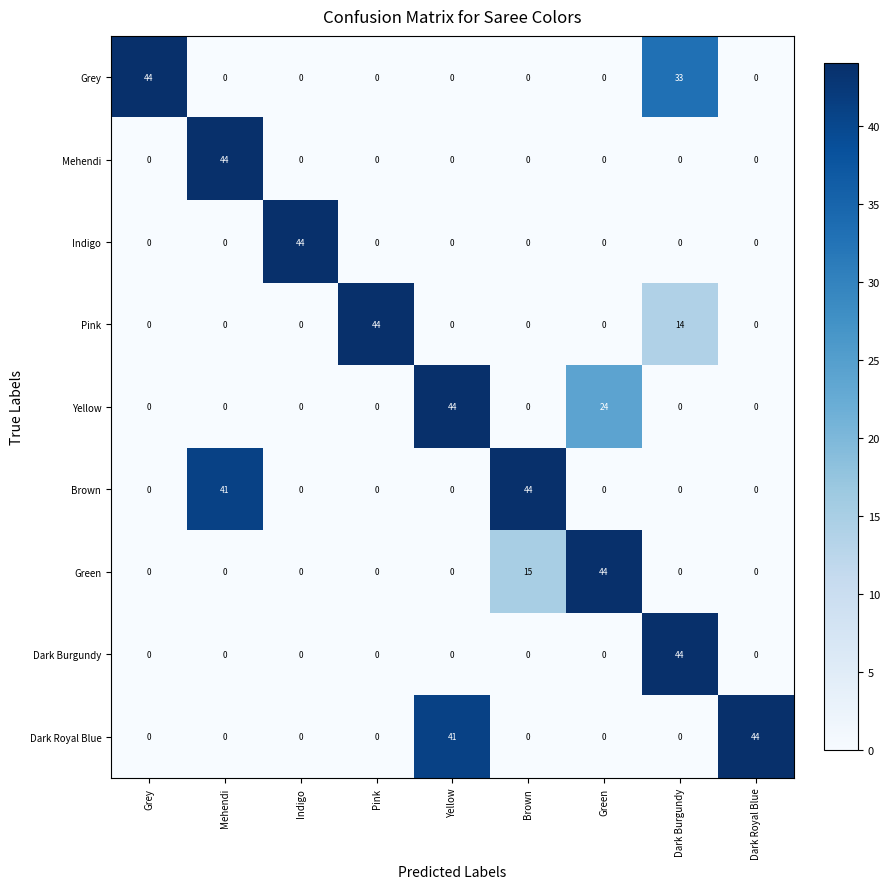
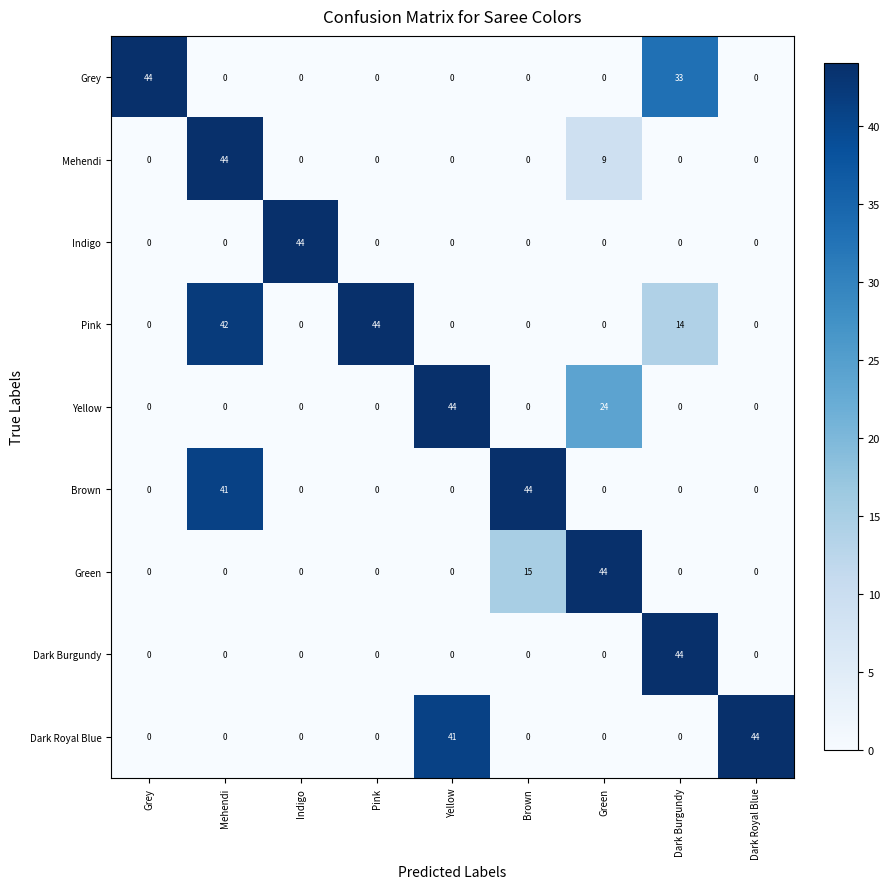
  {
    "Grey": {
      "Grey": 44,
      "Mehendi": 0,
      "Indigo": 0,
      "Pink": 0,
      "Yellow": 0,
      "Brown": 0,
      "Green": 0,
      "Dark Burgundy": 33,
      "Dark Royal Blue": 0
    },
    "Mehendi": {
      "Grey": 0,
      "Mehendi": 44,
      "Indigo": 0,
      "Pink": 0,
      "Yellow": 0,
      "Brown": 0,
-     "Green": 0,
+     "Green": 9,
      "Dark Burgundy": 0,
      "Dark Royal Blue": 0
    },
    "Indigo": {
      "Grey": 0,
      "Mehendi": 0,
      "Indigo": 44,
      "Pink": 0,
      "Yellow": 0,
      "Brown": 0,
      "Green": 0,
      "Dark Burgundy": 0,
      "Dark Royal Blue": 0
    },
    "Pink": {
      "Grey": 0,
-     "Mehendi": 0,
+     "Mehendi": 42,
      "Indigo": 0,
      "Pink": 44,
      "Yellow": 0,
      "Brown": 0,
      "Green": 0,
      "Dark Burgundy": 14,
      "Dark Royal Blue": 0
    },
    "Yellow": {
      "Grey": 0,
      "Mehendi": 0,
      "Indigo": 0,
      "Pink": 0,
      "Yellow": 44,
      "Brown": 0,
      "Green": 24,
      "Dark Burgundy": 0,
      "Dark Royal Blue": 0
    },
    "Brown": {
      "Grey": 0,
      "Mehendi": 41,
      "Indigo": 0,
      "Pink": 0,
      "Yellow": 0,
      "Brown": 44,
      "Green": 0,
      "Dark Burgundy": 0,
      "Dark Royal Blue": 0
    },
    "Green": {
      "Grey": 0,
      "Mehendi": 0,
      "Indigo": 0,
      "Pink": 0,
      "Yellow": 0,
      "Brown": 15,
      "Green": 44,
      "Dark Burgundy": 0,
      "Dark Royal Blue": 0
    },
    "Dark Burgundy": {
      "Grey": 0,
      "Mehendi": 0,
      "Indigo": 0,
      "Pink": 0,
      "Yellow": 0,
      "Brown": 0,
      "Green": 0,
      "Dark Burgundy": 44,
      "Dark Royal Blue": 0
    },
    "Dark Royal Blue": {
      "Grey": 0,
      "Mehendi": 0,
      "Indigo": 0,
      "Pink": 0,
      "Yellow": 41,
      "Brown": 0,
      "Green": 0,
      "Dark Burgundy": 0,
      "Dark Royal Blue": 44
    }
  }
